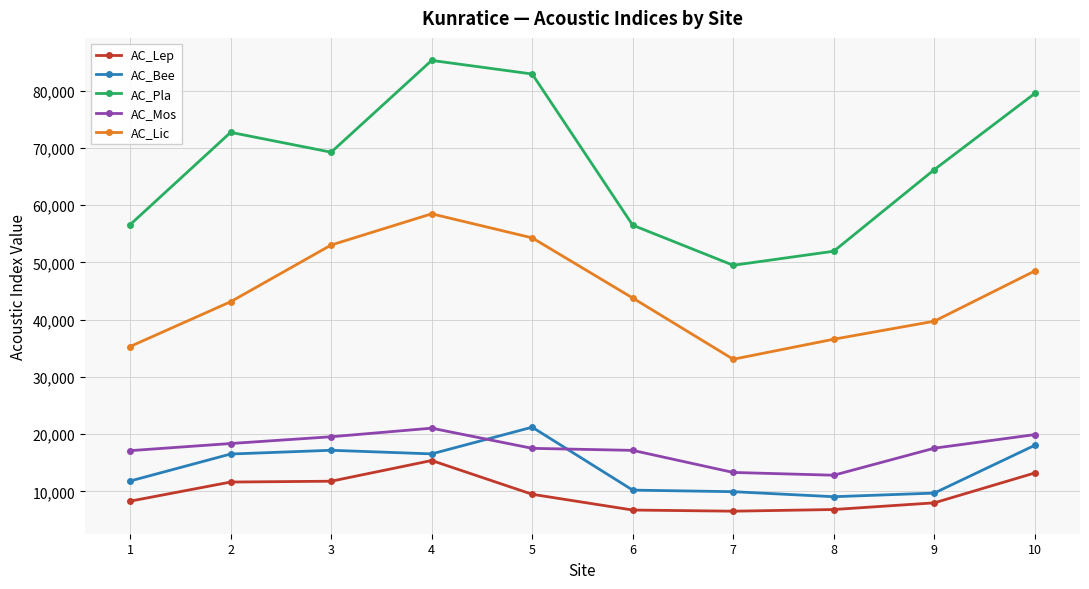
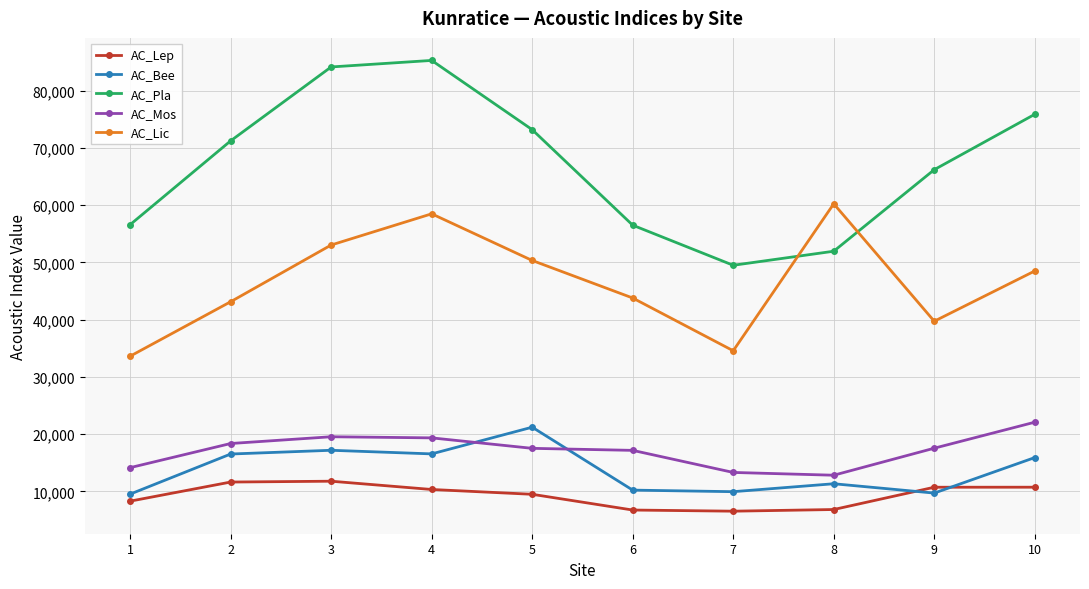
  {
    "AC_Lep": {
      "1": "8,000",
      "2": "12,000",
      "3": "12,000",
-     "4": "15,000",
+     "4": "10,000",
      "5": "9,000",
      "6": "7,000",
      "7": "7,000",
      "8": "7,000",
-     "9": "8,000",
-     "10": "13,000"
+     "9": "11,000",
+     "10": "11,000"
    },
    "AC_Bee": {
-     "1": "12,000",
+     "1": "10,000",
      "2": "17,000",
      "3": "17,000",
      "4": "17,000",
      "5": "21,000",
      "6": "10,000",
      "7": "10,000",
-     "8": "9,000",
+     "8": "11,000",
      "9": "10,000",
-     "10": "18,000"
+     "10": "16,000"
    },
    "AC_Pla": {
      "1": "57,000",
-     "2": "73,000",
-     "3": "69,000",
+     "2": "71,000",
+     "3": "84,000",
      "4": "85,000",
-     "5": "83,000",
+     "5": "73,000",
      "6": "57,000",
      "7": "50,000",
      "8": "52,000",
      "9": "66,000",
-     "10": "80,000"
+     "10": "76,000"
    },
    "AC_Mos": {
-     "1": "17,000",
+     "1": "14,000",
      "2": "18,000",
      "3": "20,000",
-     "4": "21,000",
+     "4": "19,000",
      "5": "18,000",
      "6": "17,000",
      "7": "13,000",
      "8": "13,000",
      "9": "18,000",
-     "10": "20,000"
+     "10": "22,000"
    },
    "AC_Lic": {
-     "1": "35,000",
+     "1": "34,000",
      "2": "43,000",
      "3": "53,000",
      "4": "58,000",
-     "5": "54,000",
+     "5": "50,000",
      "6": "44,000",
-     "7": "33,000",
-     "8": "37,000",
+     "7": "35,000",
+     "8": "60,000",
      "9": "40,000",
      "10": "49,000"
    }
  }
